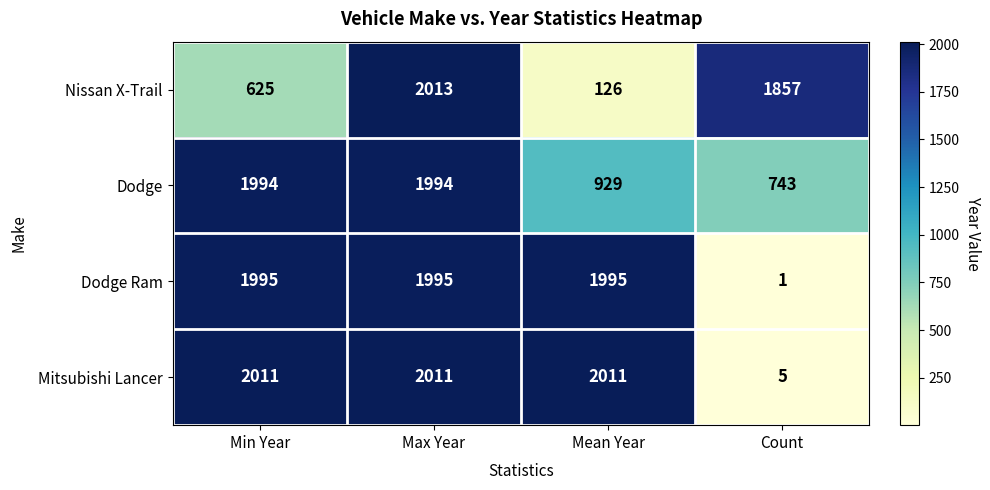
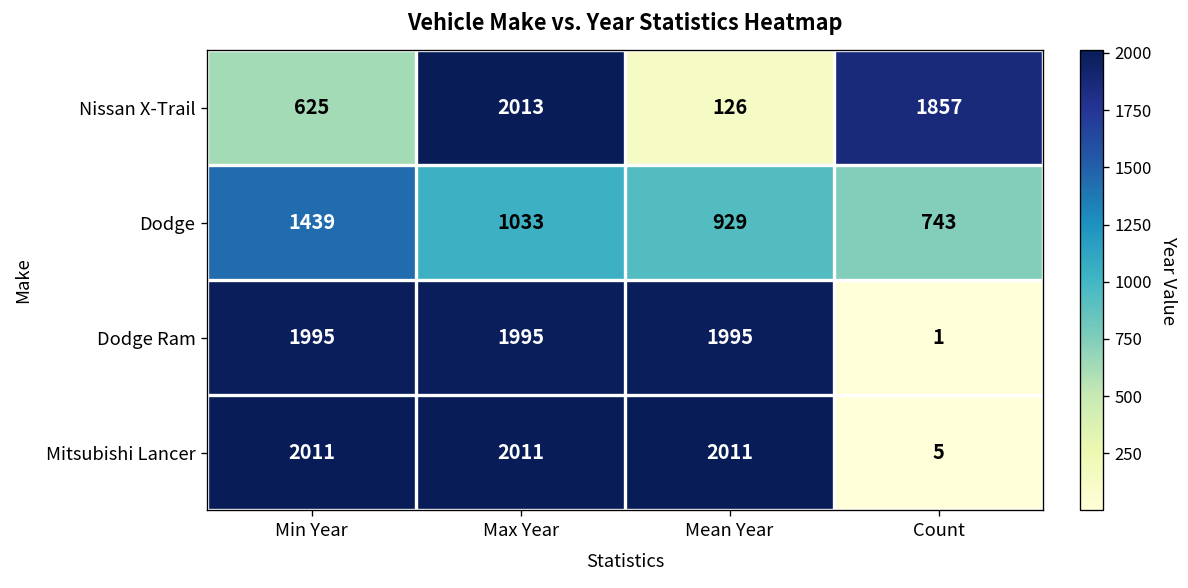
  {
    "Nissan X-Trail": {
      "Min Year": 625,
      "Max Year": 2013,
      "Mean Year": 126,
      "Count": 1857
    },
    "Dodge": {
-     "Min Year": 1994,
-     "Max Year": 1994,
+     "Min Year": 1439,
+     "Max Year": 1033,
      "Mean Year": 929,
      "Count": 743
    },
    "Dodge Ram": {
      "Min Year": 1995,
      "Max Year": 1995,
      "Mean Year": 1995,
      "Count": 1
    },
    "Mitsubishi Lancer": {
      "Min Year": 2011,
      "Max Year": 2011,
      "Mean Year": 2011,
      "Count": 5
    }
  }
